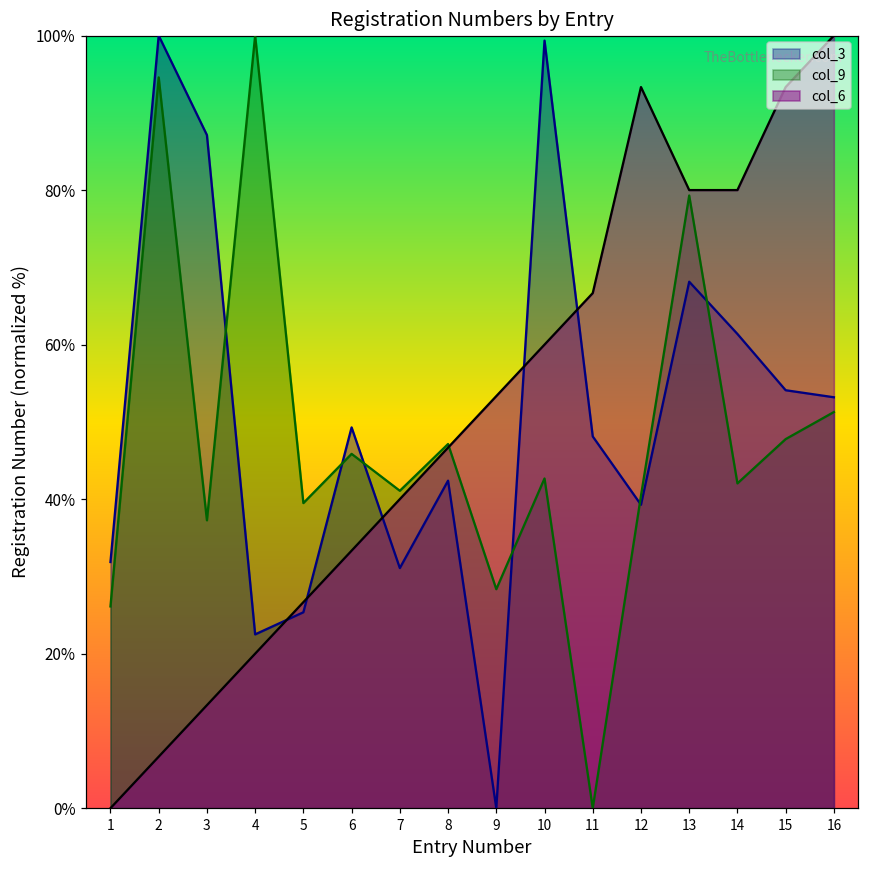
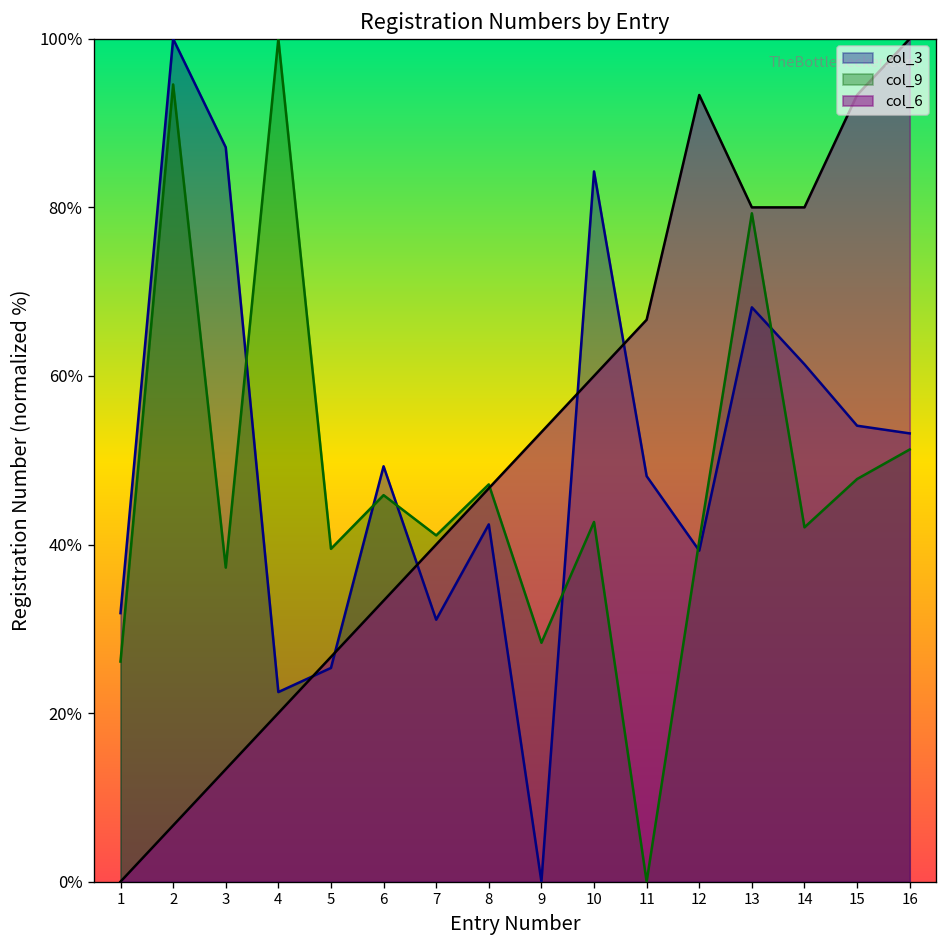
  {
    "col_3": {
      "1": "32%",
      "2": "100%",
      "3": "87%",
      "4": "22%",
      "5": "25%",
      "6": "49%",
      "7": "31%",
      "8": "42%",
      "9": "0%",
-     "10": "99%",
+     "10": "84%",
      "11": "48%",
      "12": "39%",
      "13": "68%",
      "14": "61%",
      "15": "54%",
      "16": "53%"
    },
    "col_9": {
      "1": "26%",
      "2": "95%",
      "3": "37%",
      "4": "100%",
      "5": "39%",
      "6": "46%",
      "7": "41%",
      "8": "47%",
      "9": "28%",
      "10": "43%",
      "11": "0%",
      "12": "40%",
      "13": "79%",
      "14": "42%",
      "15": "48%",
      "16": "51%"
    },
    "col_6": {
      "1": "0%",
      "2": "7%",
      "3": "13%",
      "4": "20%",
      "5": "27%",
      "6": "33%",
      "7": "40%",
      "8": "47%",
      "9": "53%",
      "10": "60%",
      "11": "67%",
      "12": "93%",
      "13": "80%",
      "14": "80%",
      "16": "100%"
    }
  }
